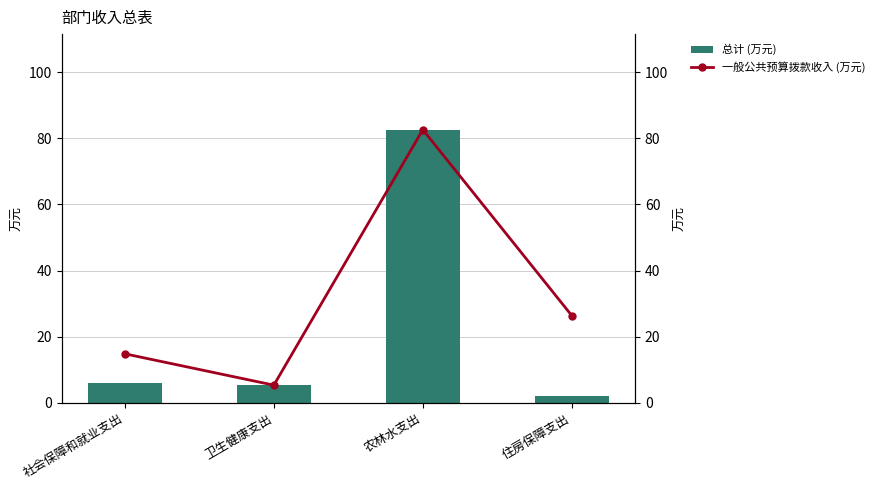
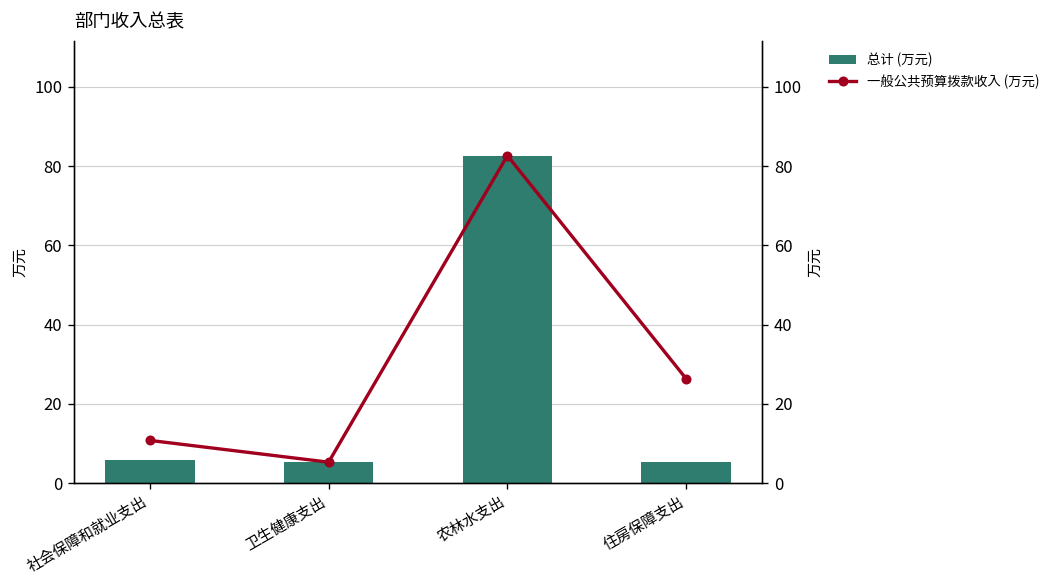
  {
    "总计 (万元)": {
      "社会保障和就业支出": 6,
      "卫生健康支出": 5,
      "农林水支出": 83,
-     "住房保障支出": 2
+     "住房保障支出": 5
    },
    "一般公共预算拨款收入 (万元)": {
-     "社会保障和就业支出": 15,
+     "社会保障和就业支出": 11,
      "卫生健康支出": 5,
      "农林水支出": 83,
      "住房保障支出": 26
    }
  }
